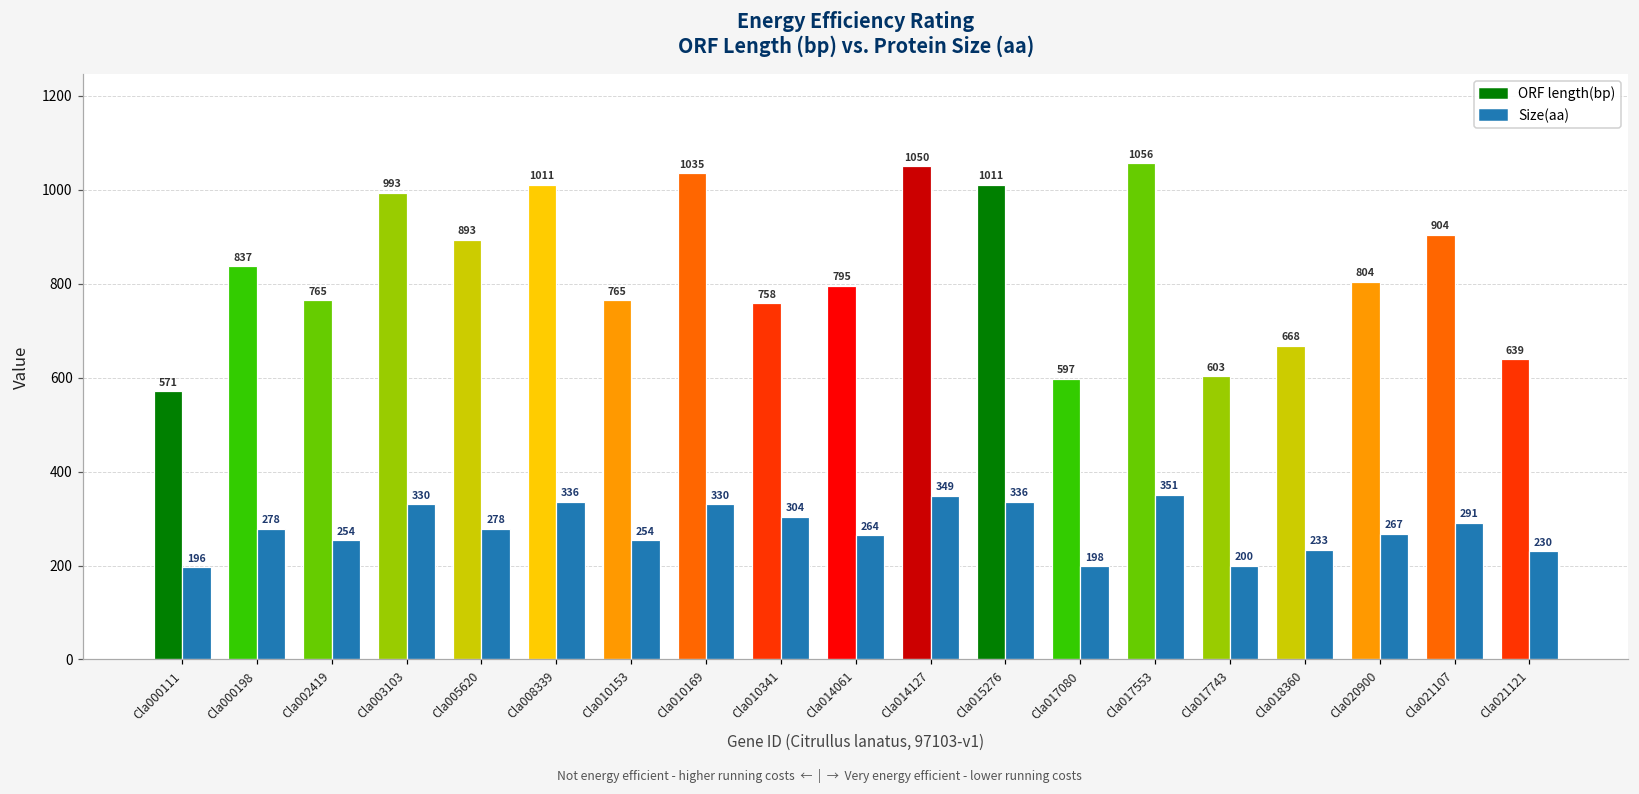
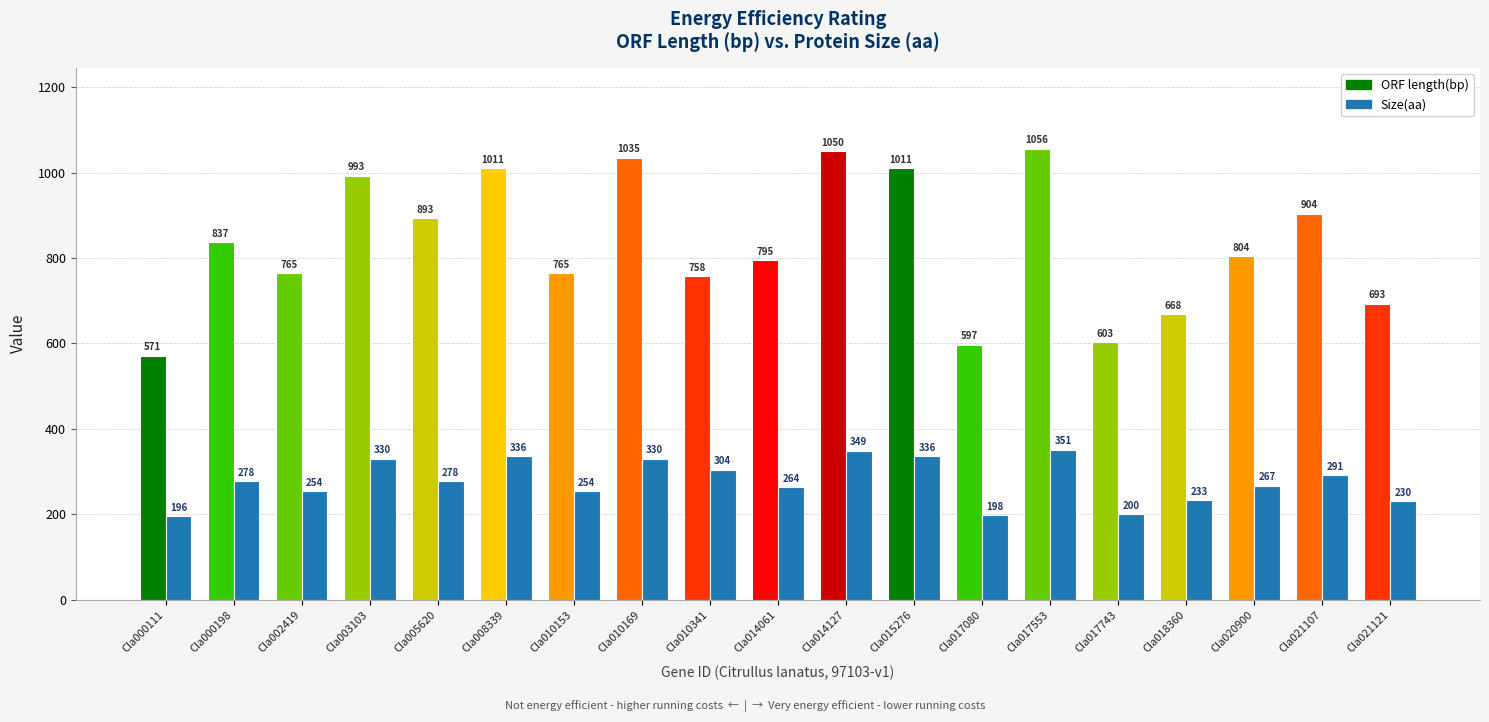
  {
    "ORF length(bp)": {
      "Cla000111": 571,
      "Cla000198": 837,
      "Cla002419": 765,
      "Cla003103": 993,
      "Cla005620": 893,
      "Cla008339": 1011,
      "Cla010153": 765,
      "Cla010169": 1035,
      "Cla010341": 758,
      "Cla014061": 795,
      "Cla014127": 1050,
      "Cla015276": 1011,
      "Cla017080": 597,
      "Cla017553": 1056,
      "Cla017743": 603,
      "Cla018360": 668,
      "Cla020900": 804,
      "Cla021107": 904,
-     "Cla021121": 639
+     "Cla021121": 693
    },
    "Size(aa)": {
      "Cla000111": 196,
      "Cla000198": 278,
      "Cla002419": 254,
      "Cla003103": 330,
      "Cla005620": 278,
      "Cla008339": 336,
      "Cla010153": 254,
      "Cla010169": 330,
      "Cla010341": 304,
      "Cla014061": 264,
      "Cla014127": 349,
      "Cla015276": 336,
      "Cla017080": 198,
      "Cla017553": 351,
      "Cla017743": 200,
      "Cla018360": 233,
      "Cla020900": 267,
      "Cla021107": 291,
      "Cla021121": 230
    }
  }
